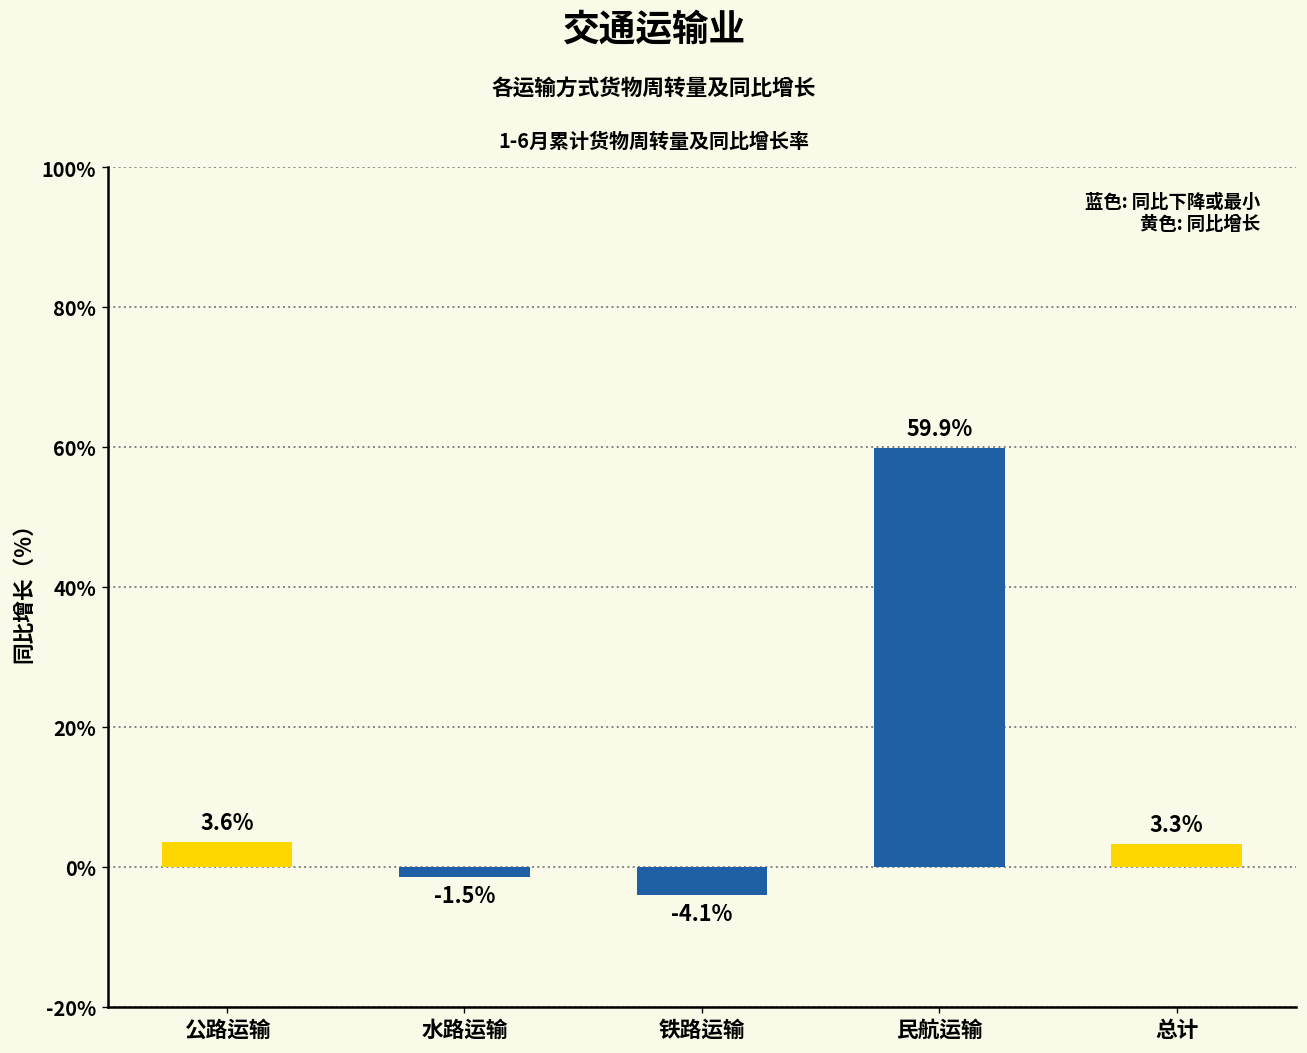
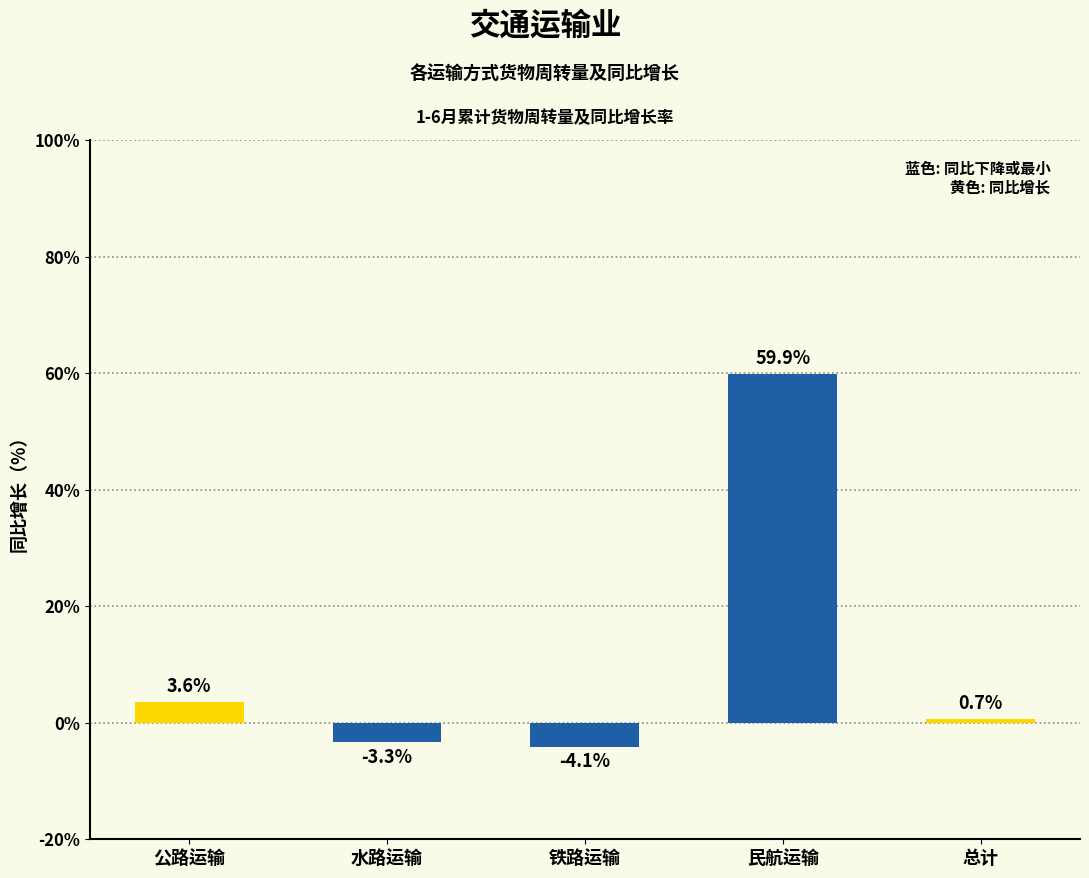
  {
    "公路运输": "3.6%",
-   "水路运输": "-1.5%",
+   "水路运输": "-3.3%",
    "铁路运输": "-4.1%",
    "民航运输": "59.9%",
-   "总计": "3.3%"
+   "总计": "0.7%"
  }
